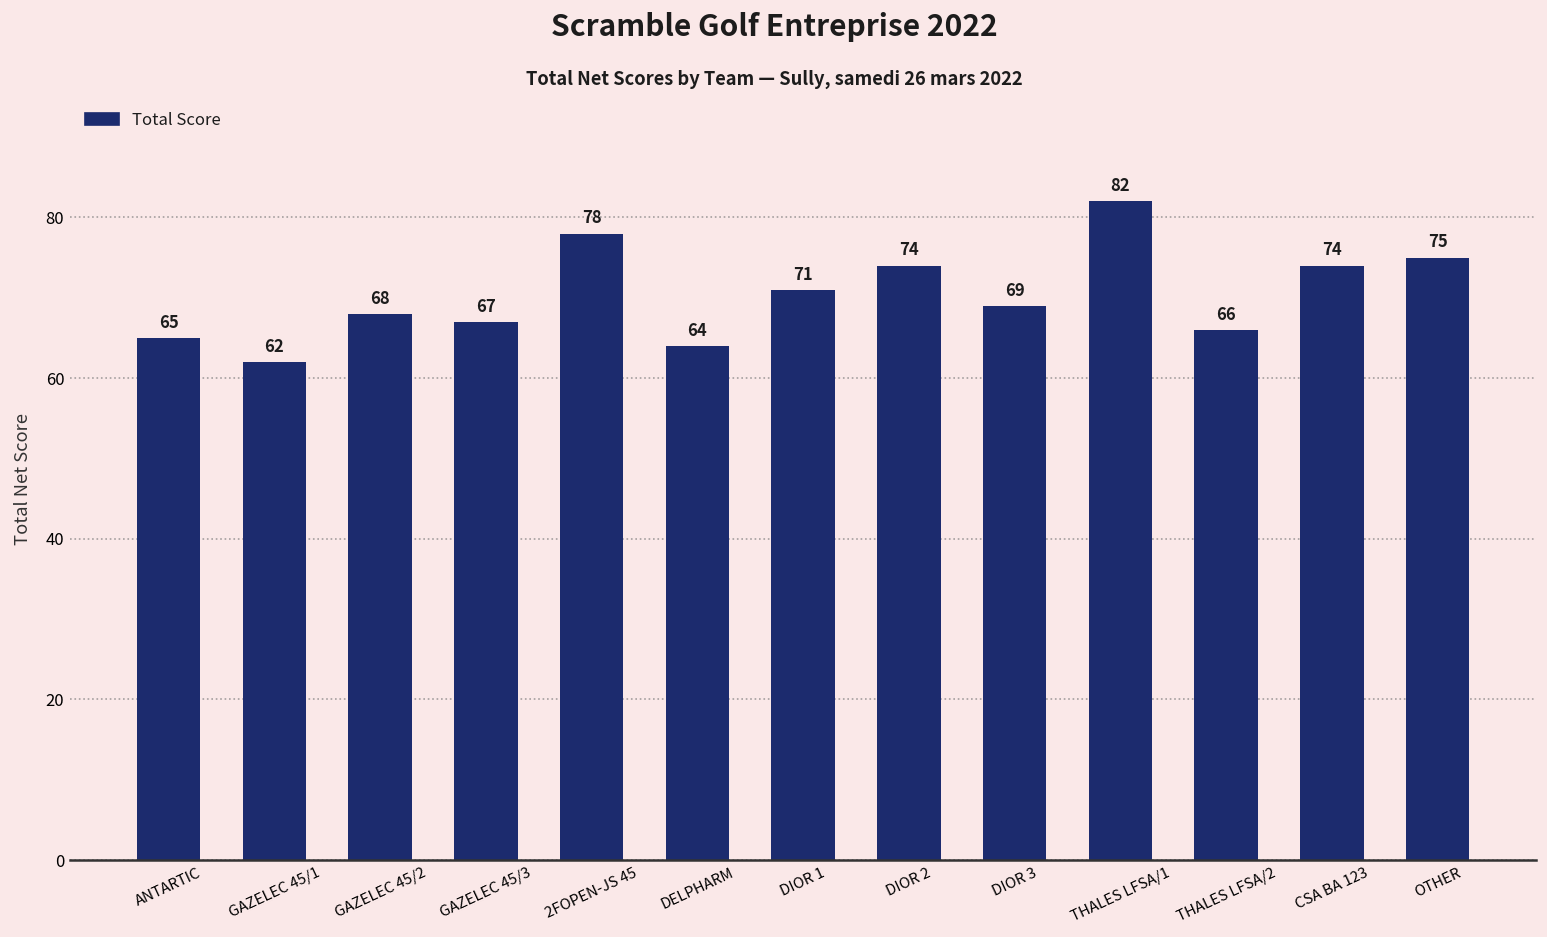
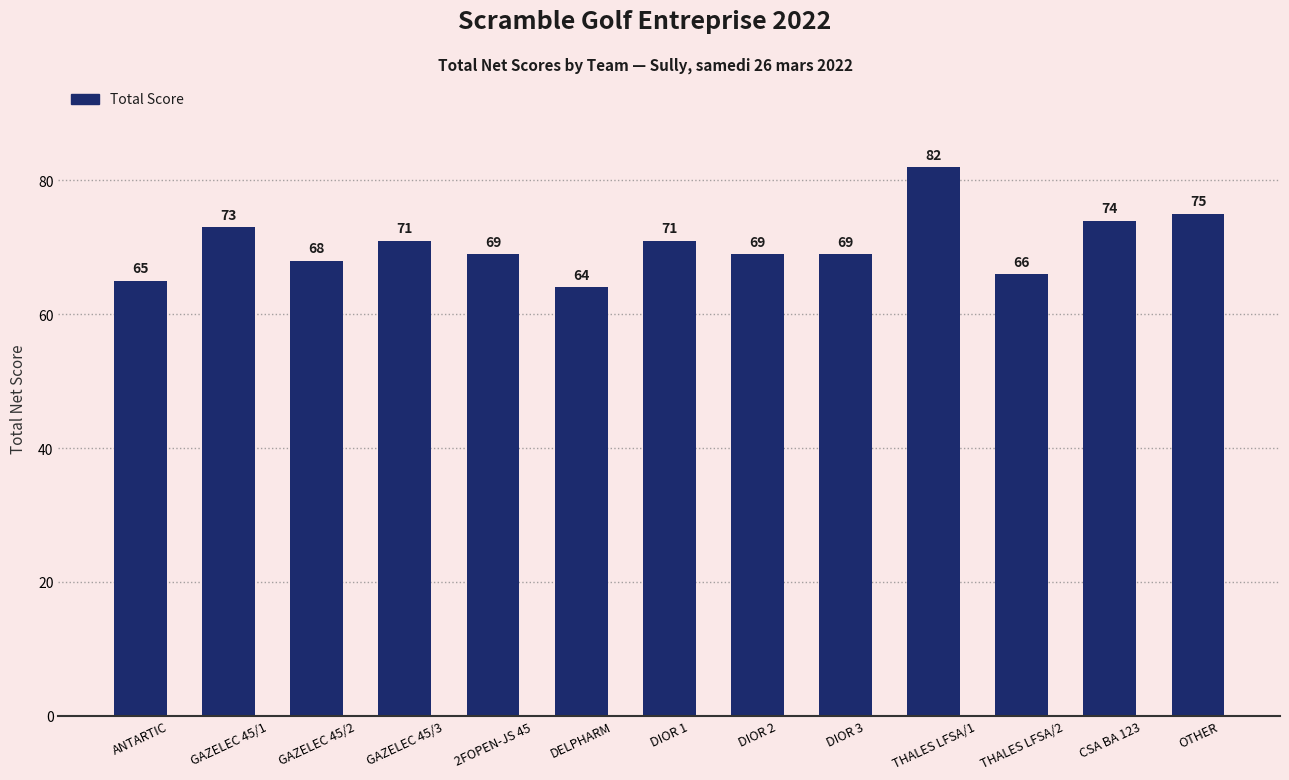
  {
    "ANTARTIC": 65,
-   "GAZELEC 45/1": 62,
+   "GAZELEC 45/1": 73,
    "GAZELEC 45/2": 68,
-   "GAZELEC 45/3": 67,
-   "2FOPEN-JS 45": 78,
+   "GAZELEC 45/3": 71,
+   "2FOPEN-JS 45": 69,
    "DELPHARM": 64,
    "DIOR 1": 71,
-   "DIOR 2": 74,
+   "DIOR 2": 69,
    "DIOR 3": 69,
    "THALES LFSA/1": 82,
    "THALES LFSA/2": 66,
    "CSA BA 123": 74,
    "OTHER": 75
  }
